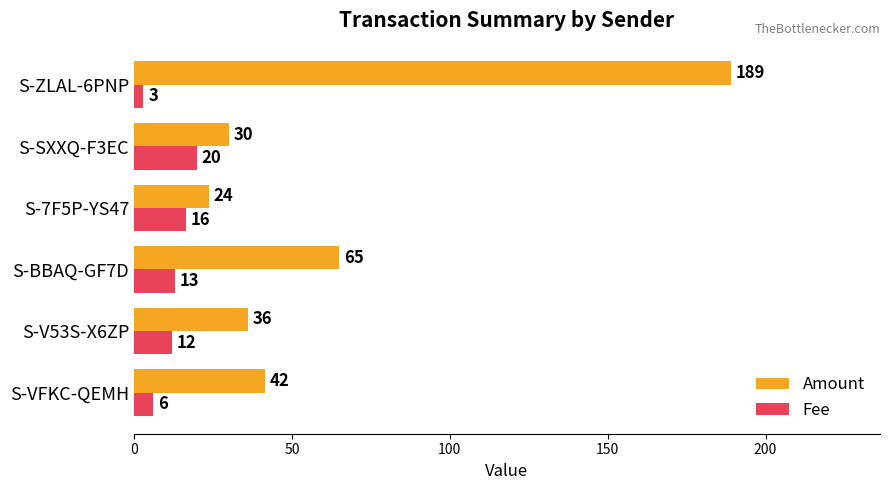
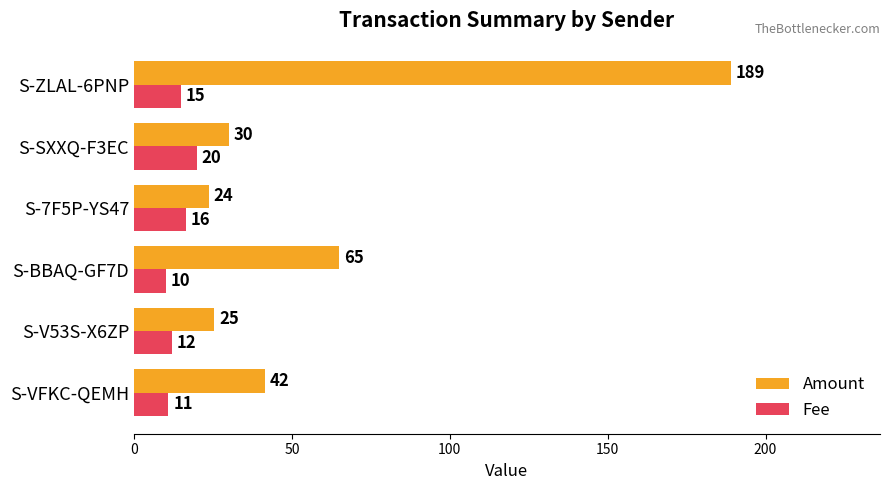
  {
    "Amount": {
      "S-ZLAL-6PNP": 189,
      "S-SXXQ-F3EC": 30,
      "S-7F5P-YS47": 24,
      "S-BBAQ-GF7D": 65,
-     "S-V53S-X6ZP": 36,
+     "S-V53S-X6ZP": 25,
      "S-VFKC-QEMH": 42
    },
    "Fee": {
-     "S-ZLAL-6PNP": 3,
+     "S-ZLAL-6PNP": 15,
      "S-SXXQ-F3EC": 20,
      "S-7F5P-YS47": 16,
-     "S-BBAQ-GF7D": 13,
+     "S-BBAQ-GF7D": 10,
      "S-V53S-X6ZP": 12,
-     "S-VFKC-QEMH": 6
+     "S-VFKC-QEMH": 11
    }
  }
